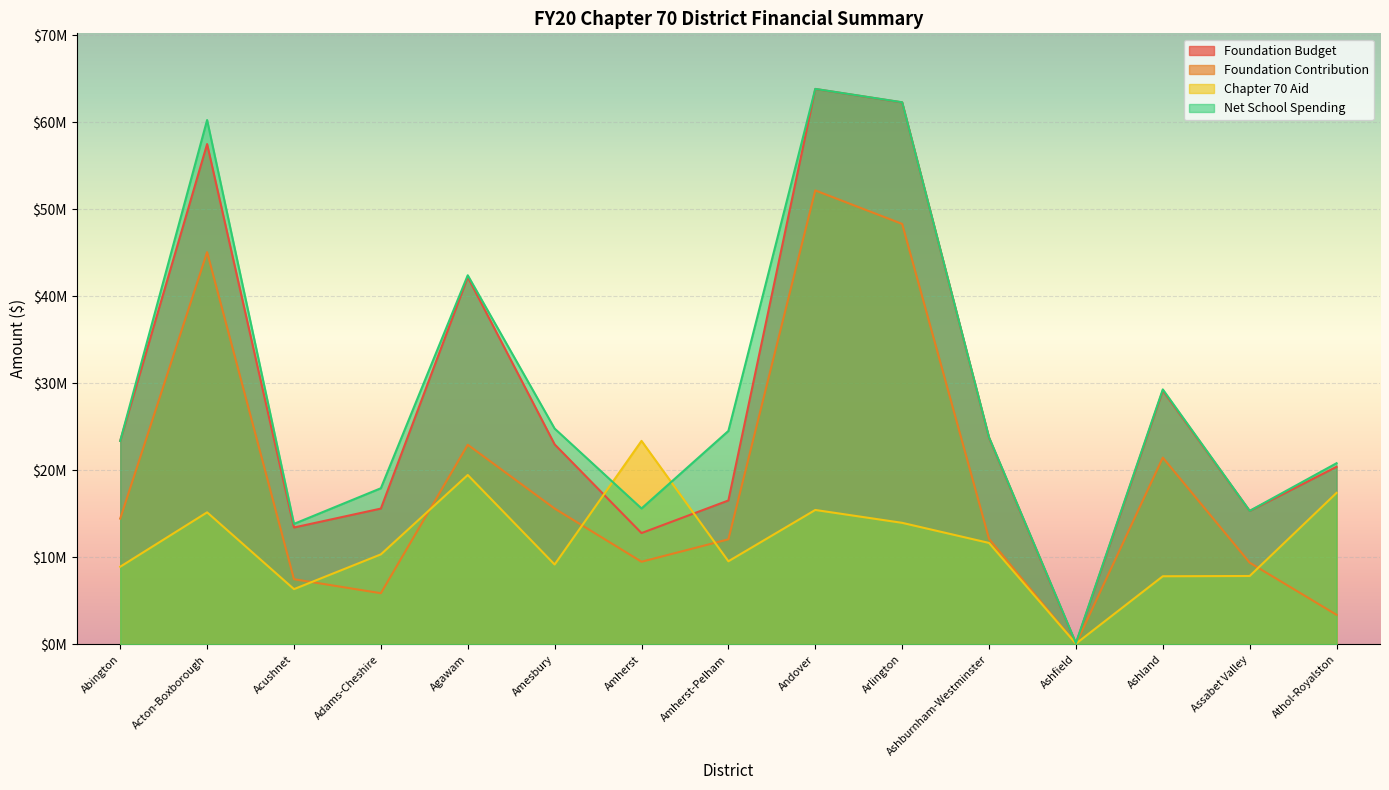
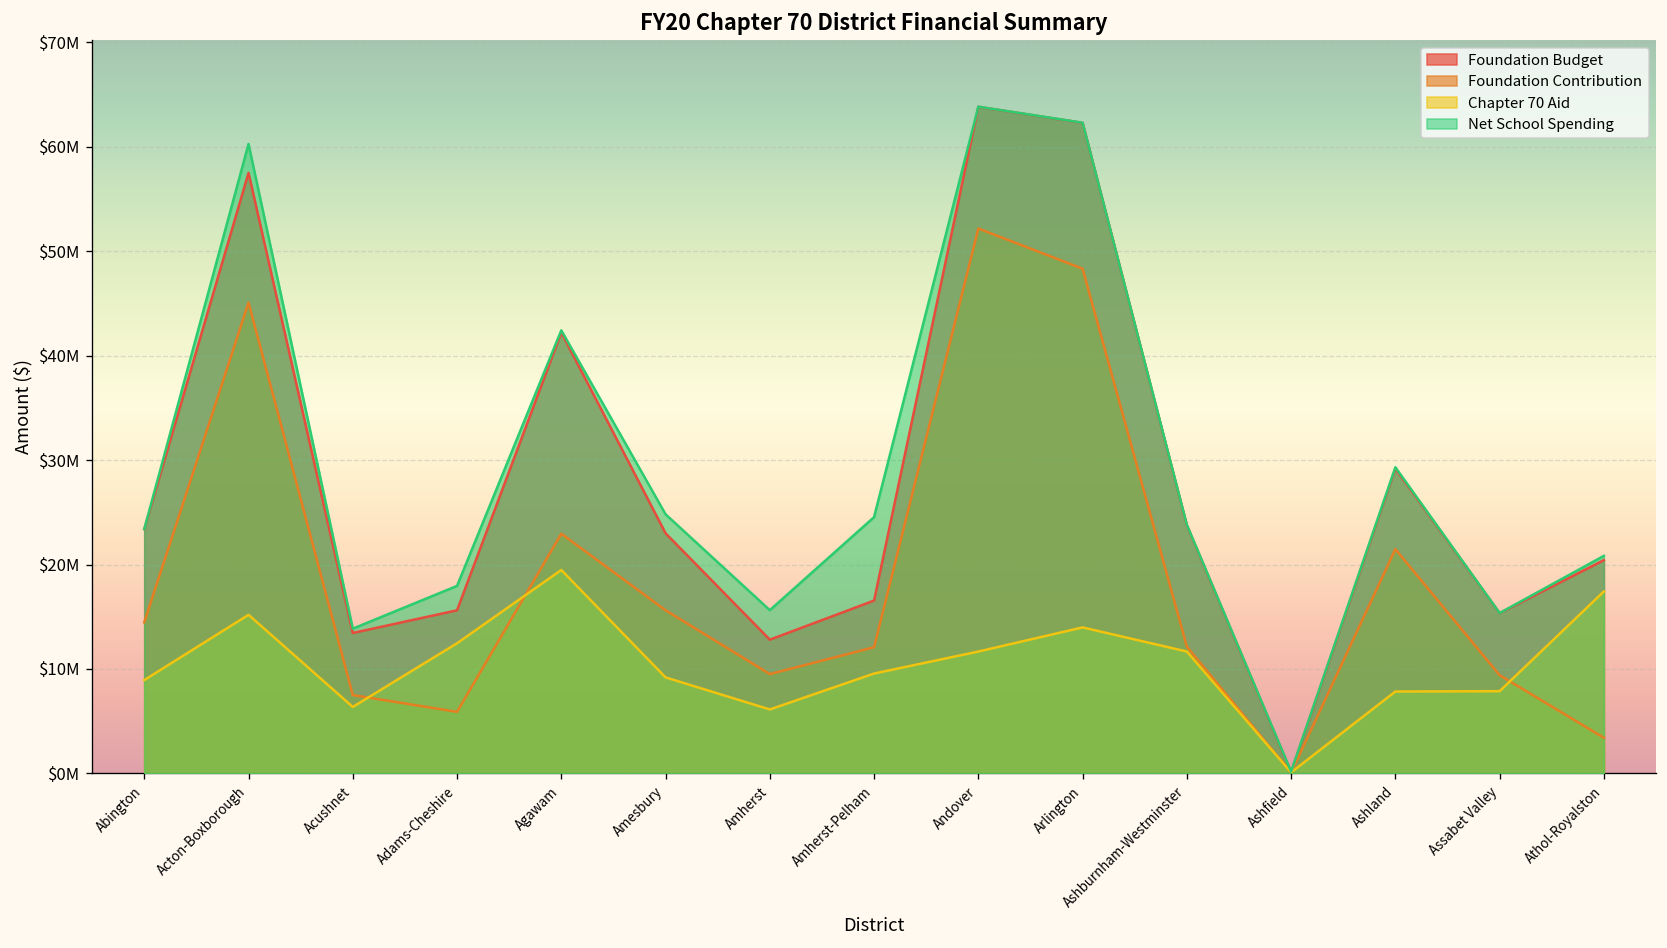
  {
    "Chapter 70 Aid": {
      "Abington": "$9000000",
      "Acton-Boxborough": "$15000000",
      "Acushnet": "$6000000",
-     "Adams-Cheshire": "$10000000",
+     "Adams-Cheshire": "$12000000",
      "Agawam": "$19000000",
      "Amesbury": "$9000000",
-     "Amherst": "$23000000",
+     "Amherst": "$6000000",
      "Amherst-Pelham": "$10000000",
-     "Andover": "$15000000",
+     "Andover": "$12000000",
      "Arlington": "$14000000",
      "Ashburnham-Westminster": "$12000000",
      "Ashland": "$8000000",
      "Assabet Valley": "$8000000",
      "Athol-Royalston": "$17000000"
    },
    "Net School Spending": {
      "Acton-Boxborough": "$60000000",
      "Acushnet": "$14000000",
      "Adams-Cheshire": "$18000000",
      "Amesbury": "$25000000",
      "Amherst": "$16000000",
      "Amherst-Pelham": "$25000000",
      "Athol-Royalston": "$21000000"
    }
  }
